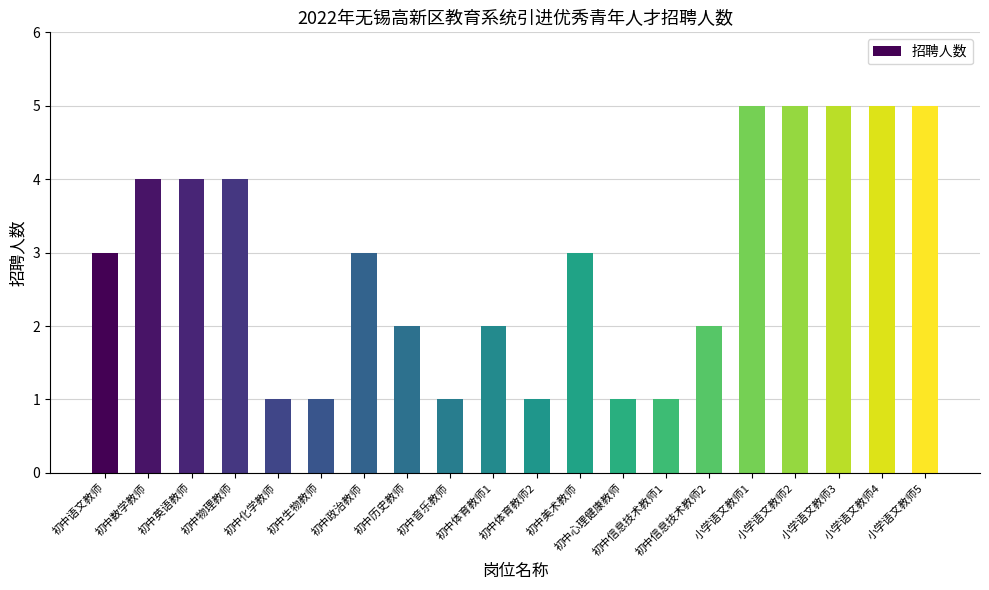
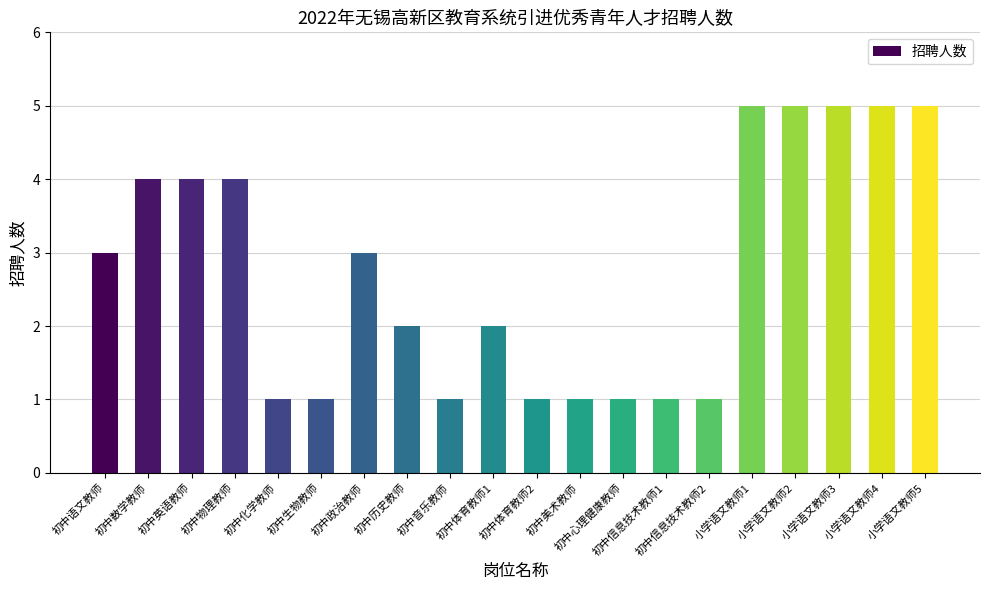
  {
    "初中语文教师": 3,
    "初中数学教师": 4,
    "初中英语教师": 4,
    "初中物理教师": 4,
    "初中化学教师": 1,
    "初中生物教师": 1,
    "初中政治教师": 3,
    "初中历史教师": 2,
    "初中音乐教师": 1,
    "初中体育教师1": 2,
    "初中体育教师2": 1,
-   "初中美术教师": 3,
+   "初中美术教师": 1,
    "初中心理健康教师": 1,
    "初中信息技术教师1": 1,
-   "初中信息技术教师2": 2,
+   "初中信息技术教师2": 1,
    "小学语文教师1": 5,
    "小学语文教师2": 5,
    "小学语文教师3": 5,
    "小学语文教师4": 5,
    "小学语文教师5": 5
  }
